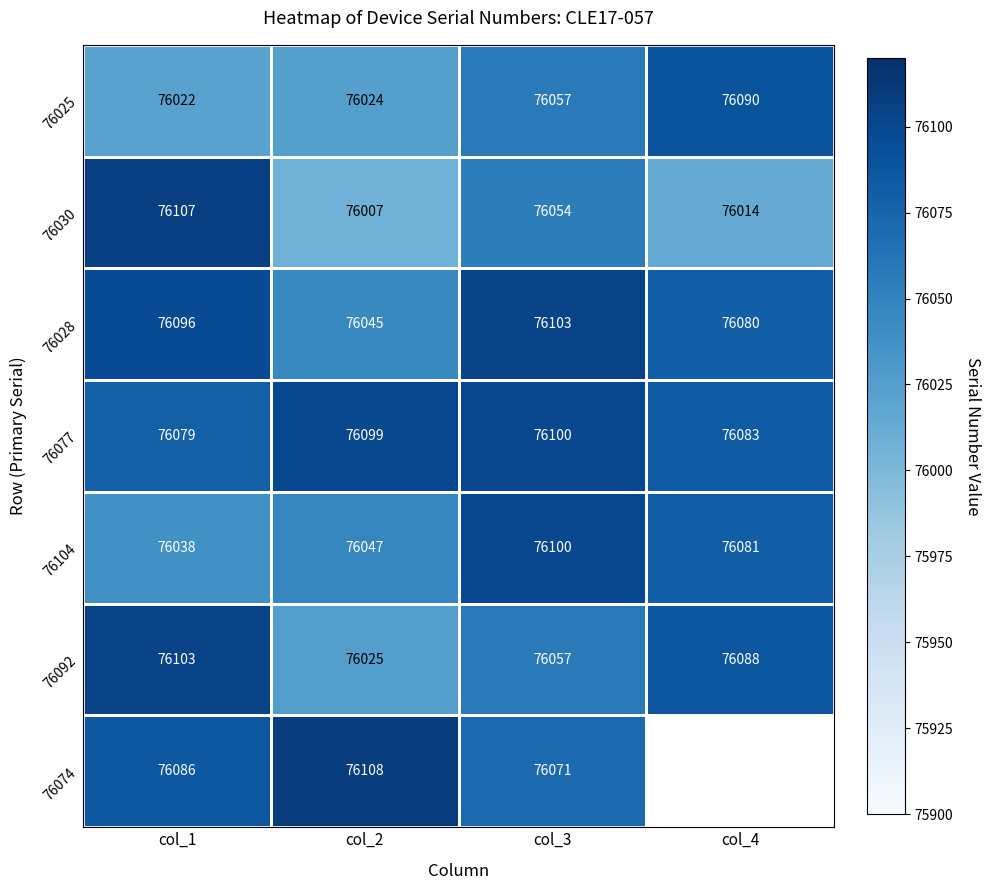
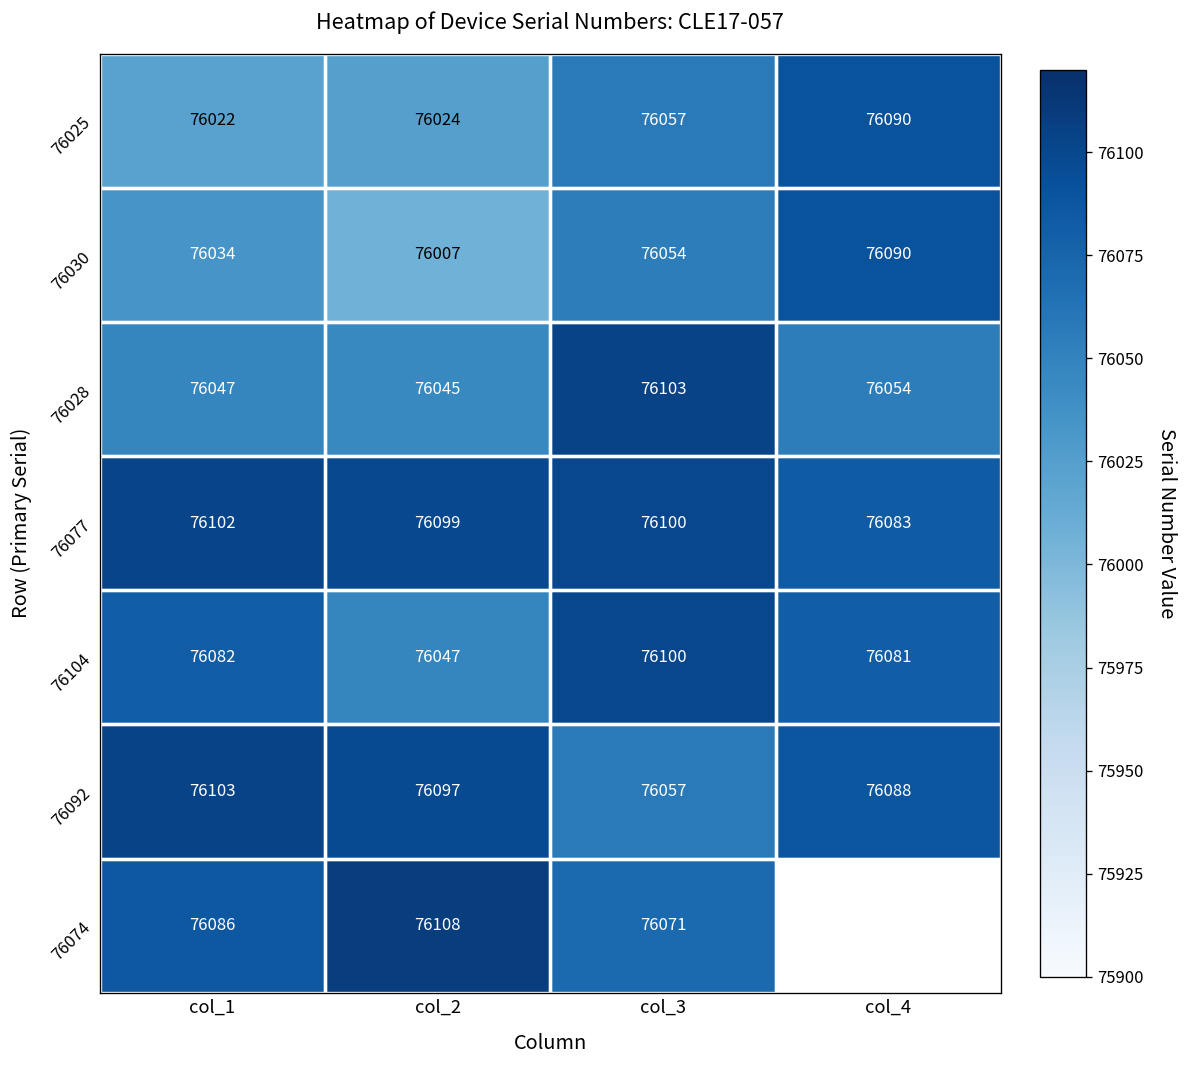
  {
    "76025": {
      "col_1": 76022,
      "col_2": 76024,
      "col_3": 76057,
      "col_4": 76090
    },
    "76030": {
-     "col_1": 76107,
+     "col_1": 76034,
      "col_2": 76007,
      "col_3": 76054,
-     "col_4": 76014
+     "col_4": 76090
    },
    "76028": {
-     "col_1": 76096,
+     "col_1": 76047,
      "col_2": 76045,
      "col_3": 76103,
-     "col_4": 76080
+     "col_4": 76054
    },
    "76077": {
-     "col_1": 76079,
+     "col_1": 76102,
      "col_2": 76099,
      "col_3": 76100,
      "col_4": 76083
    },
    "76104": {
-     "col_1": 76038,
+     "col_1": 76082,
      "col_2": 76047,
      "col_3": 76100,
      "col_4": 76081
    },
    "76092": {
      "col_1": 76103,
-     "col_2": 76025,
+     "col_2": 76097,
      "col_3": 76057,
      "col_4": 76088
    },
    "76074": {
      "col_1": 76086,
      "col_2": 76108,
      "col_3": 76071
    }
  }
